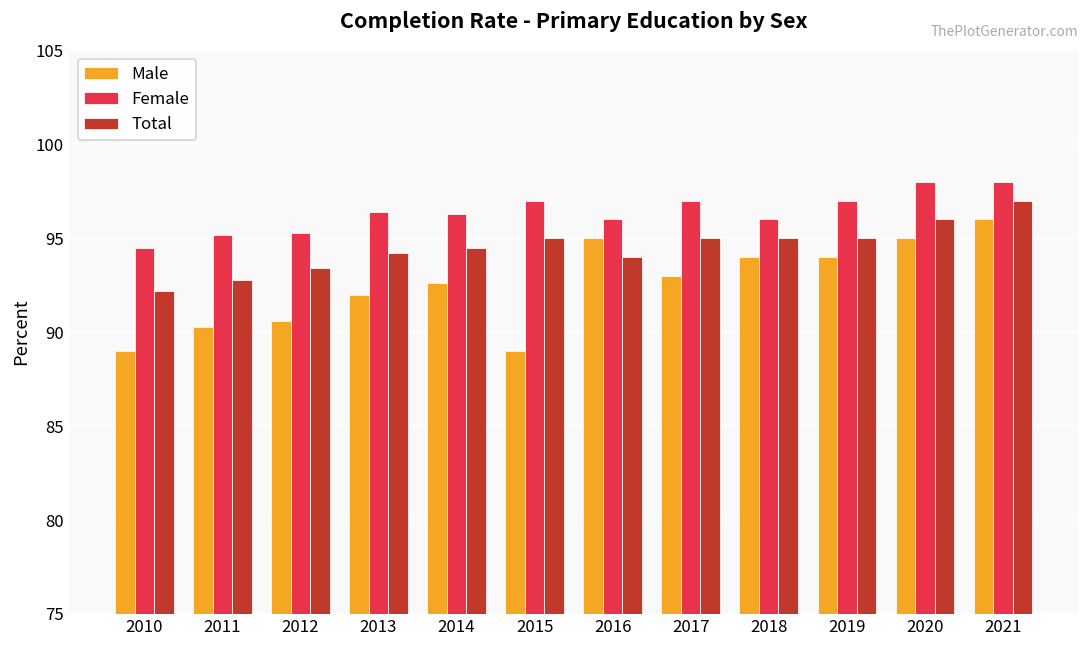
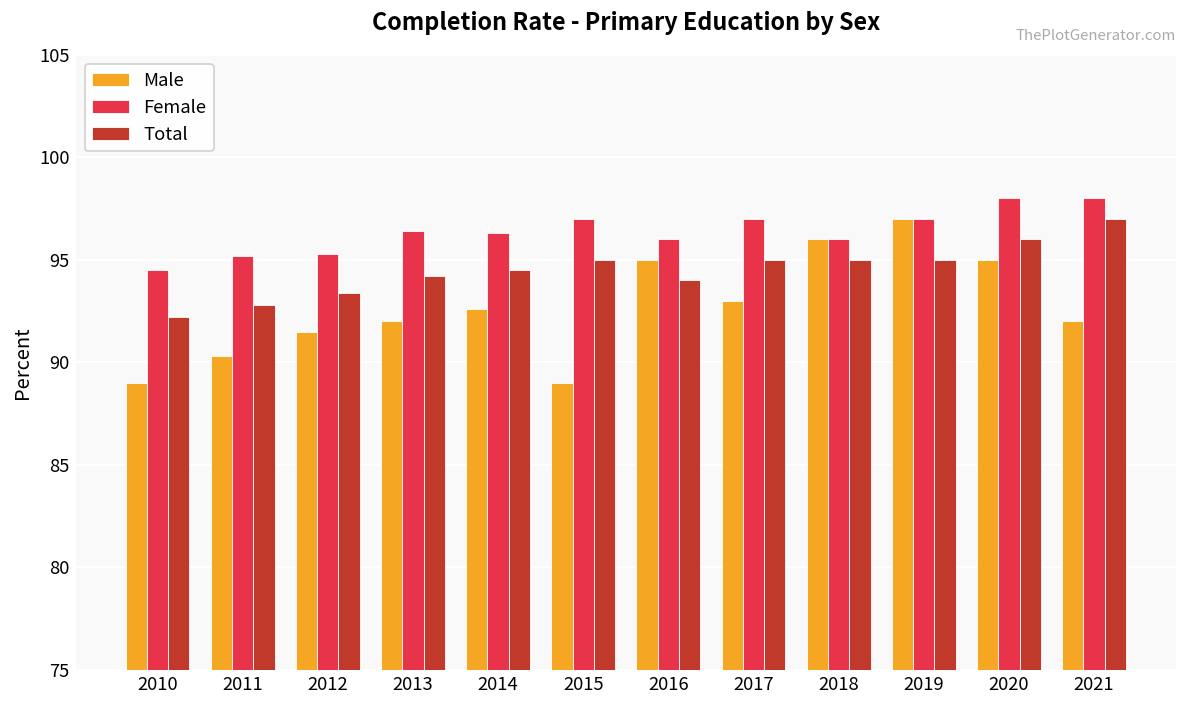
  {
    "Male": {
      "2010": 89.0,
      "2011": 90.3,
-     "2012": 90.6,
+     "2012": 91.5,
      "2013": 92.0,
      "2014": 92.6,
      "2015": 89.0,
      "2016": 95.0,
      "2017": 93.0,
-     "2018": 94,
-     "2019": 94,
+     "2018": 96,
+     "2019": 97,
      "2020": 95.0,
-     "2021": 96
+     "2021": 92
    }
  }
